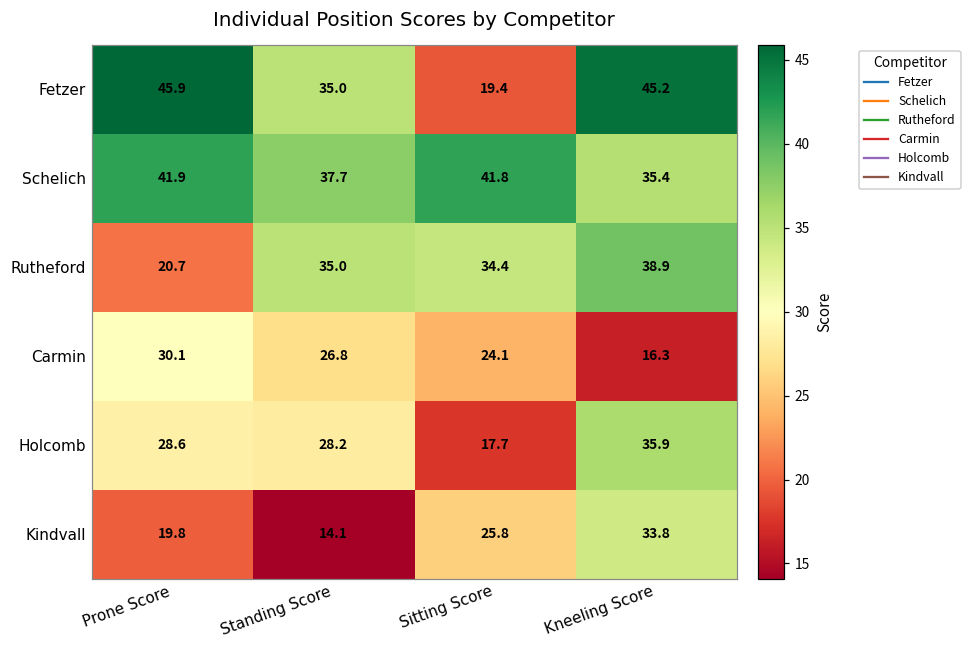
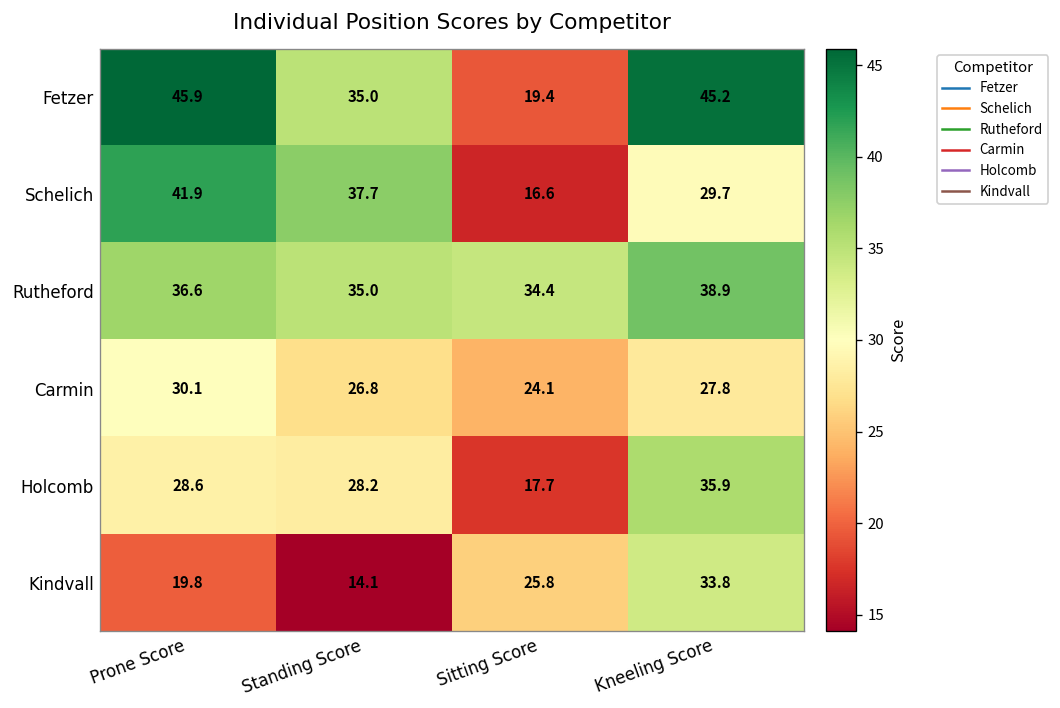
  {
    "Fetzer": {
      "Prone Score": 45.9,
      "Standing Score": 35.0,
      "Sitting Score": 19.4,
      "Kneeling Score": 45.2
    },
    "Schelich": {
      "Prone Score": 41.9,
      "Standing Score": 37.7,
-     "Sitting Score": 41.8,
-     "Kneeling Score": 35.4
+     "Sitting Score": 16.6,
+     "Kneeling Score": 29.7
    },
    "Rutheford": {
-     "Prone Score": 20.7,
+     "Prone Score": 36.6,
      "Standing Score": 35.0,
      "Sitting Score": 34.4,
      "Kneeling Score": 38.9
    },
    "Carmin": {
      "Prone Score": 30.1,
      "Standing Score": 26.8,
      "Sitting Score": 24.1,
-     "Kneeling Score": 16.3
+     "Kneeling Score": 27.8
    },
    "Holcomb": {
      "Prone Score": 28.6,
      "Standing Score": 28.2,
      "Sitting Score": 17.7,
      "Kneeling Score": 35.9
    },
    "Kindvall": {
      "Prone Score": 19.8,
      "Standing Score": 14.1,
      "Sitting Score": 25.8,
      "Kneeling Score": 33.8
    }
  }
